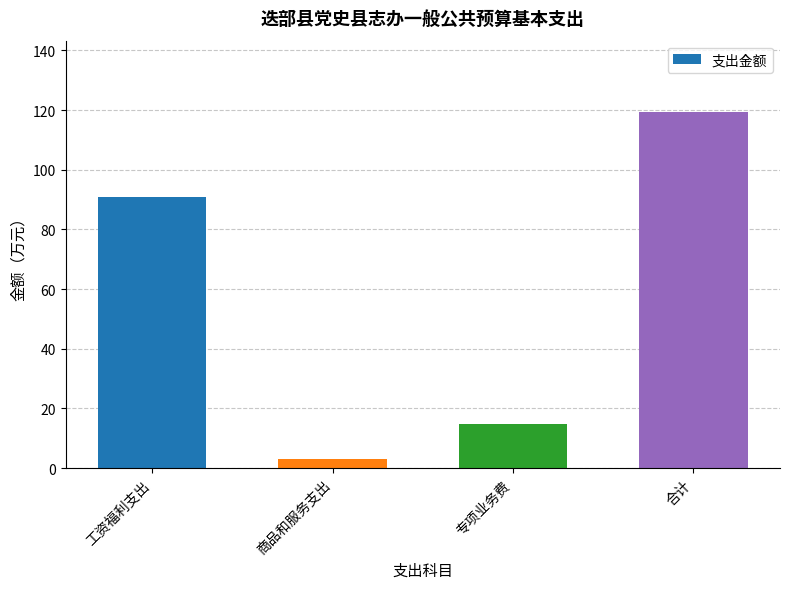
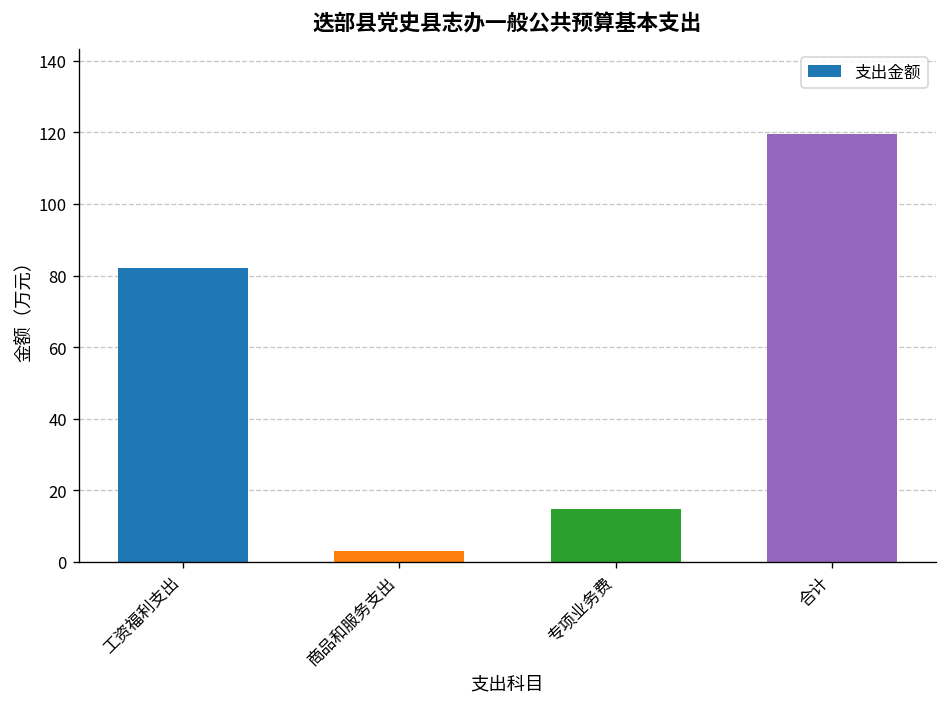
  {
-   "工资福利支出": 91,
+   "工资福利支出": 82,
    "商品和服务支出": 3,
    "专项业务费": 15,
    "合计": 119
  }
